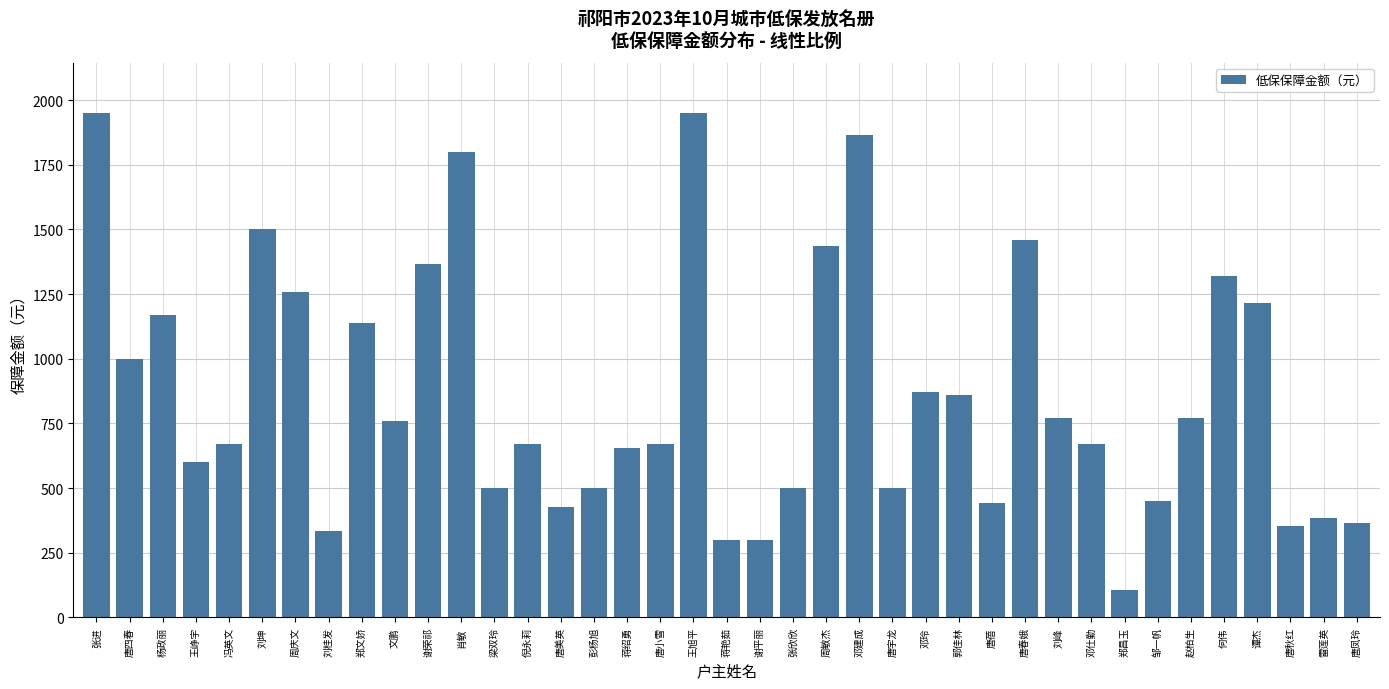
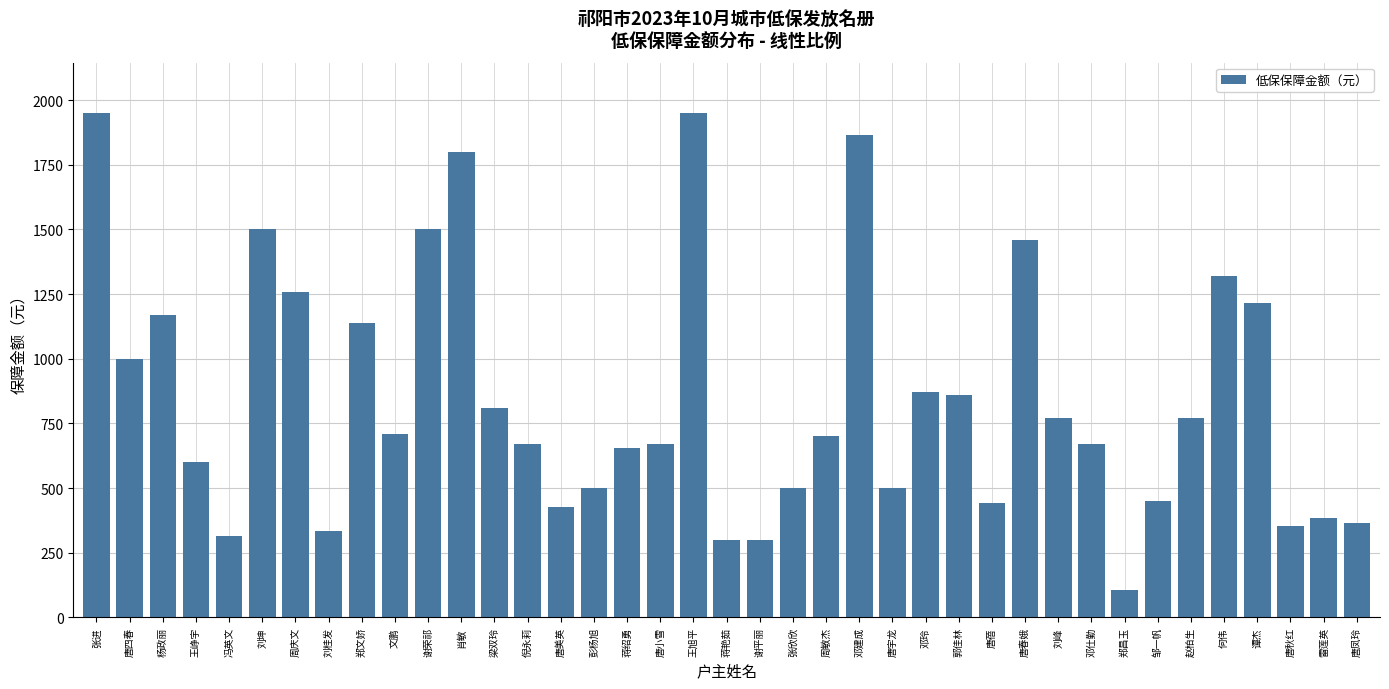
  {
    "张进": 1950,
    "唐四春": 1000,
    "杨政丽": 1170,
    "王峥宇": 600,
-   "冯英文": 670,
+   "冯英文": 320,
    "刘坤": 1500,
    "周庆文": 1260,
    "刘桂发": 340,
    "郑文娇": 1140,
-   "文鹏": 760,
-   "谢荣祁": 1370,
+   "文鹏": 710,
+   "谢荣祁": 1500,
    "肖敏": 1800,
-   "梁双玲": 500,
+   "梁双玲": 810,
    "倪永莉": 670,
    "唐美英": 430,
    "彭杨旭": 500,
    "蒋绍勇": 650,
    "唐小雪": 670,
    "王旭平": 1950,
    "蒋艳茹": 300,
    "谢平丽": 300,
    "张欣欣": 500,
-   "周敏杰": 1440,
+   "周敏杰": 700,
    "邓建成": 1860,
    "唐宇龙": 500,
    "邓玲": 870,
    "郭佳林": 860,
    "唐蓓": 440,
    "唐春娥": 1460,
    "刘峰": 770,
    "邓仕勤": 670,
    "郑昌玉": 110,
    "邹一帆": 450,
    "赵柏生": 770,
    "何伟": 1320,
    "谭杰": 1220,
    "唐秋红": 360,
    "雷莲英": 390,
    "唐凤玲": 370
  }
